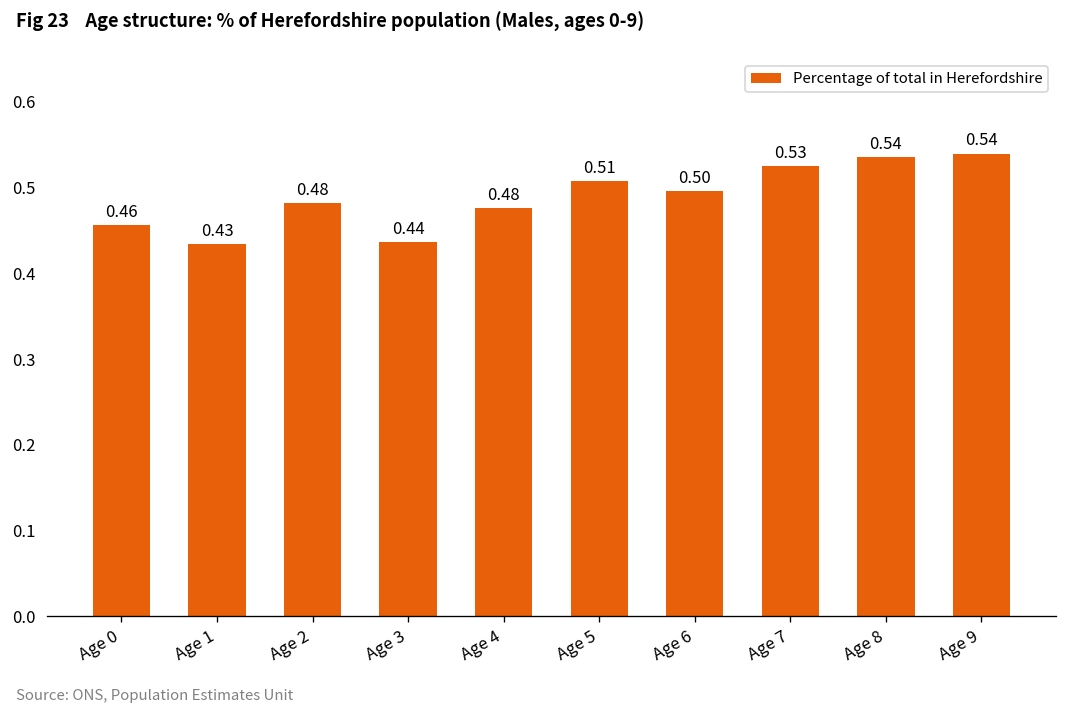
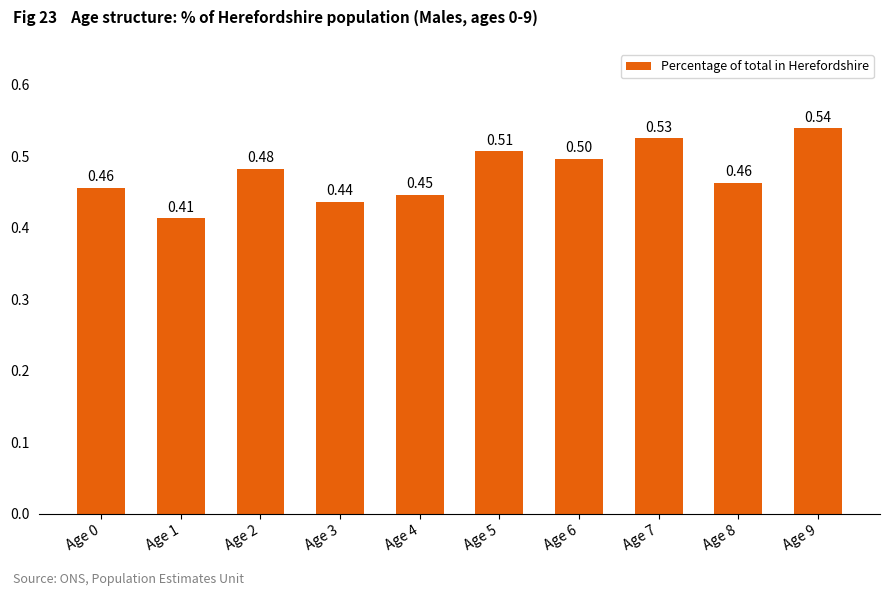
  {
    "Age 0": 0.46,
-   "Age 1": 0.43,
+   "Age 1": 0.41,
    "Age 2": 0.48,
    "Age 3": 0.44,
-   "Age 4": 0.48,
+   "Age 4": 0.45,
    "Age 5": 0.51,
    "Age 6": 0.50,
    "Age 7": 0.53,
-   "Age 8": 0.54,
+   "Age 8": 0.46,
    "Age 9": 0.54
  }
